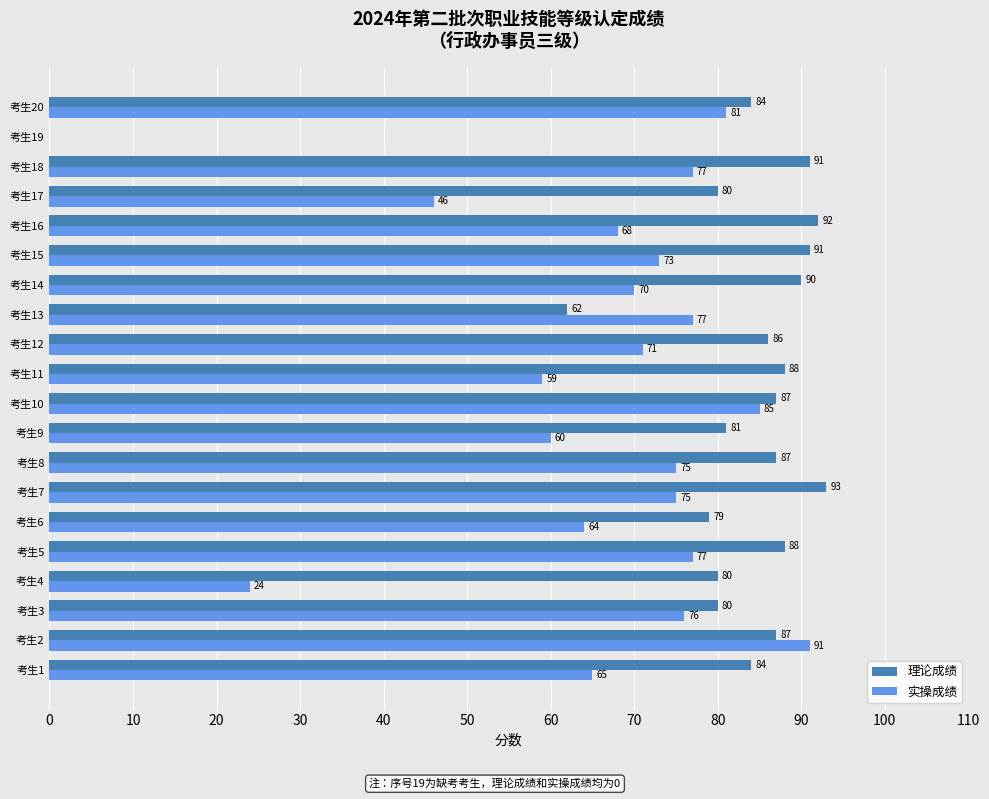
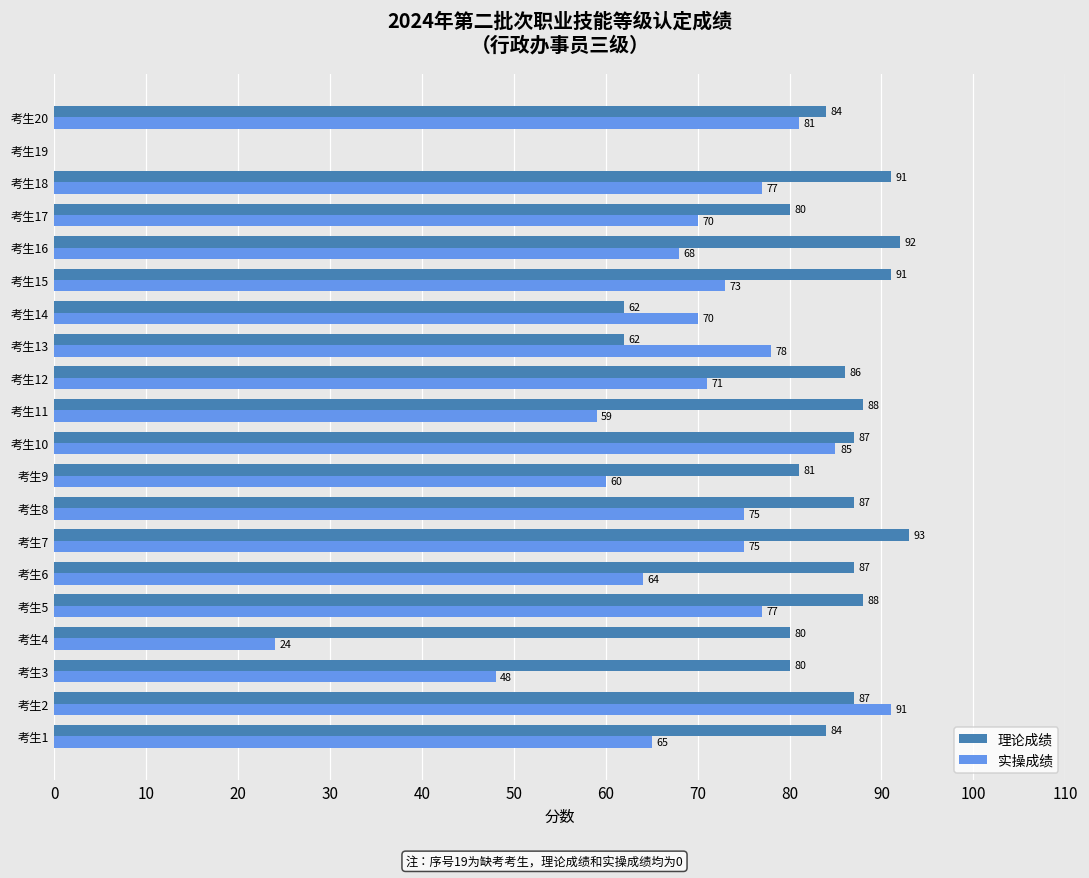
  {
    "理论成绩": {
      "考生20": 84,
      "考生18": 91,
      "考生17": 80,
      "考生16": 92,
      "考生15": 91,
-     "考生14": 90,
+     "考生14": 62,
      "考生13": 62,
      "考生12": 86,
      "考生11": 88,
      "考生10": 87,
      "考生9": 81,
      "考生8": 87,
      "考生7": 93,
-     "考生6": 79,
+     "考生6": 87,
      "考生5": 88,
      "考生4": 80,
      "考生3": 80,
      "考生2": 87,
      "考生1": 84
    },
    "实操成绩": {
      "考生20": 81,
      "考生18": 77,
-     "考生17": 46,
+     "考生17": 70,
      "考生16": 68,
      "考生15": 73,
      "考生14": 70,
-     "考生13": 77,
+     "考生13": 78,
      "考生12": 71,
      "考生11": 59,
      "考生10": 85,
      "考生9": 60,
      "考生8": 75,
      "考生7": 75,
      "考生6": 64,
      "考生5": 77,
      "考生4": 24,
-     "考生3": 76,
+     "考生3": 48,
      "考生2": 91,
      "考生1": 65
    }
  }
